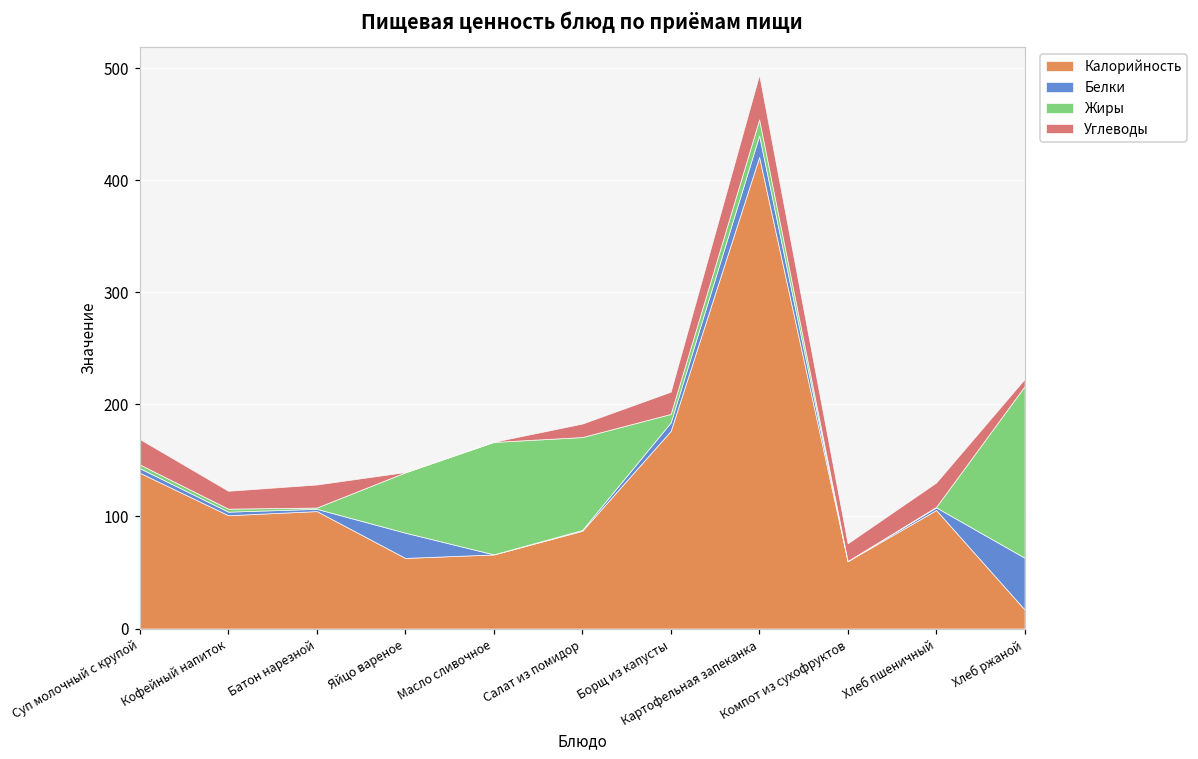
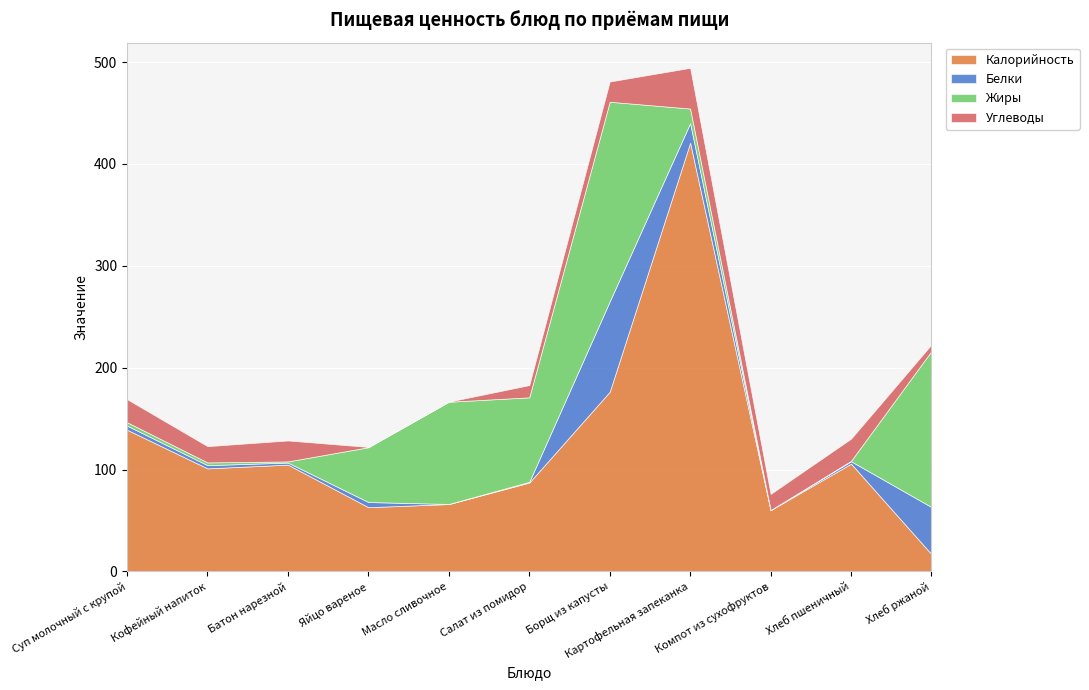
  {
    "Белки": {
      "Суп молочный с крупой": 4,
      "Кофейный напиток": 3,
-     "Яйцо вареное": 23,
-     "Борщ из капусты": 8,
+     "Яйцо вареное": 5,
+     "Борщ из капусты": 89,
      "Картофельная запеканка": 19,
      "Хлеб ржаной": 46
    },
    "Жиры": {
      "Суп молочный с крупой": 3,
      "Кофейный напиток": 3,
      "Салат из помидор": 83,
-     "Борщ из капусты": 8,
+     "Борщ из капусты": 196,
      "Картофельная запеканка": 14,
      "Хлеб ржаной": 153
    }
  }
